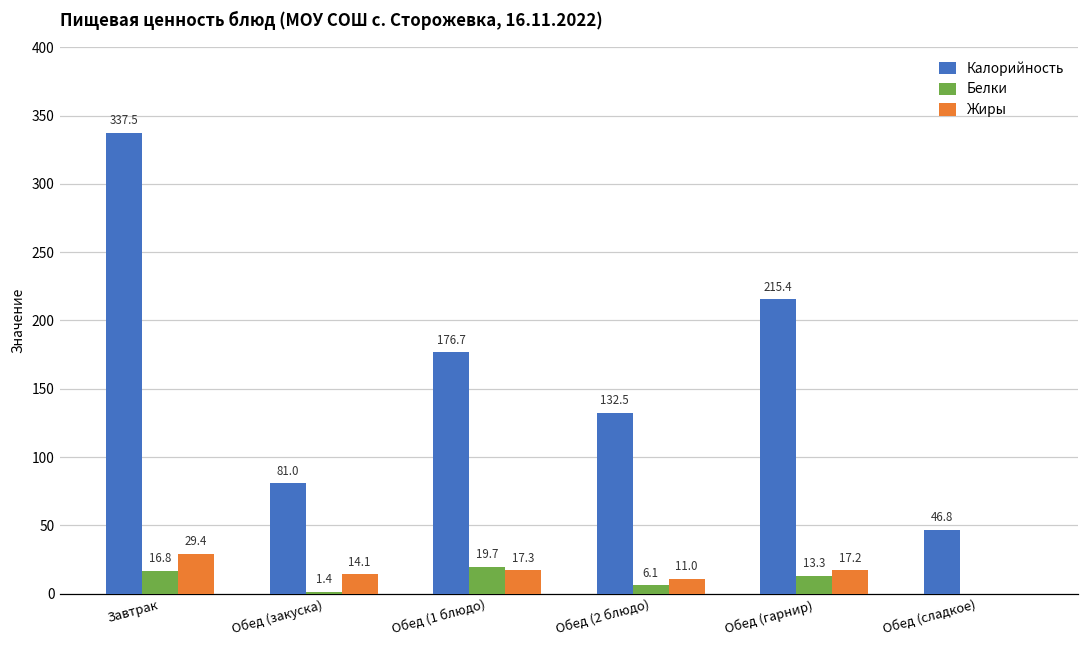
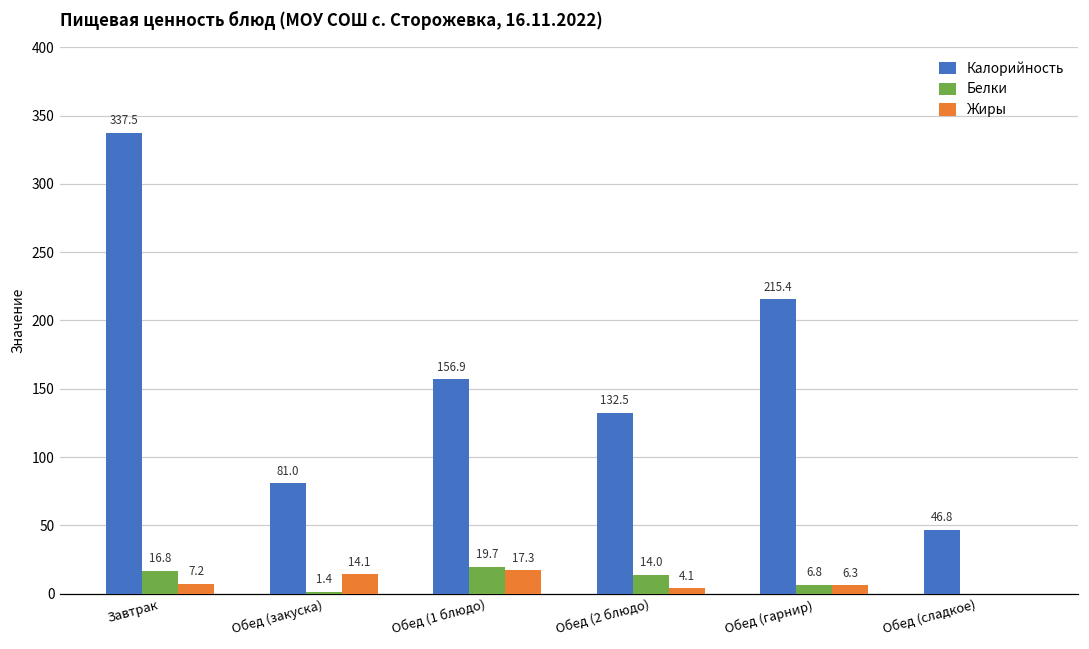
  {
    "Калорийность": {
      "Завтрак": 337.5,
      "Обед (закуска)": 81.0,
-     "Обед (1 блюдо)": 176.7,
+     "Обед (1 блюдо)": 156.9,
      "Обед (2 блюдо)": 132.5,
      "Обед (гарнир)": 215.4,
      "Обед (сладкое)": 46.8
    },
    "Белки": {
      "Завтрак": 16.8,
      "Обед (закуска)": 1.4,
      "Обед (1 блюдо)": 19.7,
-     "Обед (2 блюдо)": 6.1,
-     "Обед (гарнир)": 13.3
+     "Обед (2 блюдо)": 14.0,
+     "Обед (гарнир)": 6.8
    },
    "Жиры": {
-     "Завтрак": 29.4,
+     "Завтрак": 7.2,
      "Обед (закуска)": 14.1,
      "Обед (1 блюдо)": 17.3,
-     "Обед (2 блюдо)": 11.0,
-     "Обед (гарнир)": 17.2
+     "Обед (2 блюдо)": 4.1,
+     "Обед (гарнир)": 6.3
    }
  }
